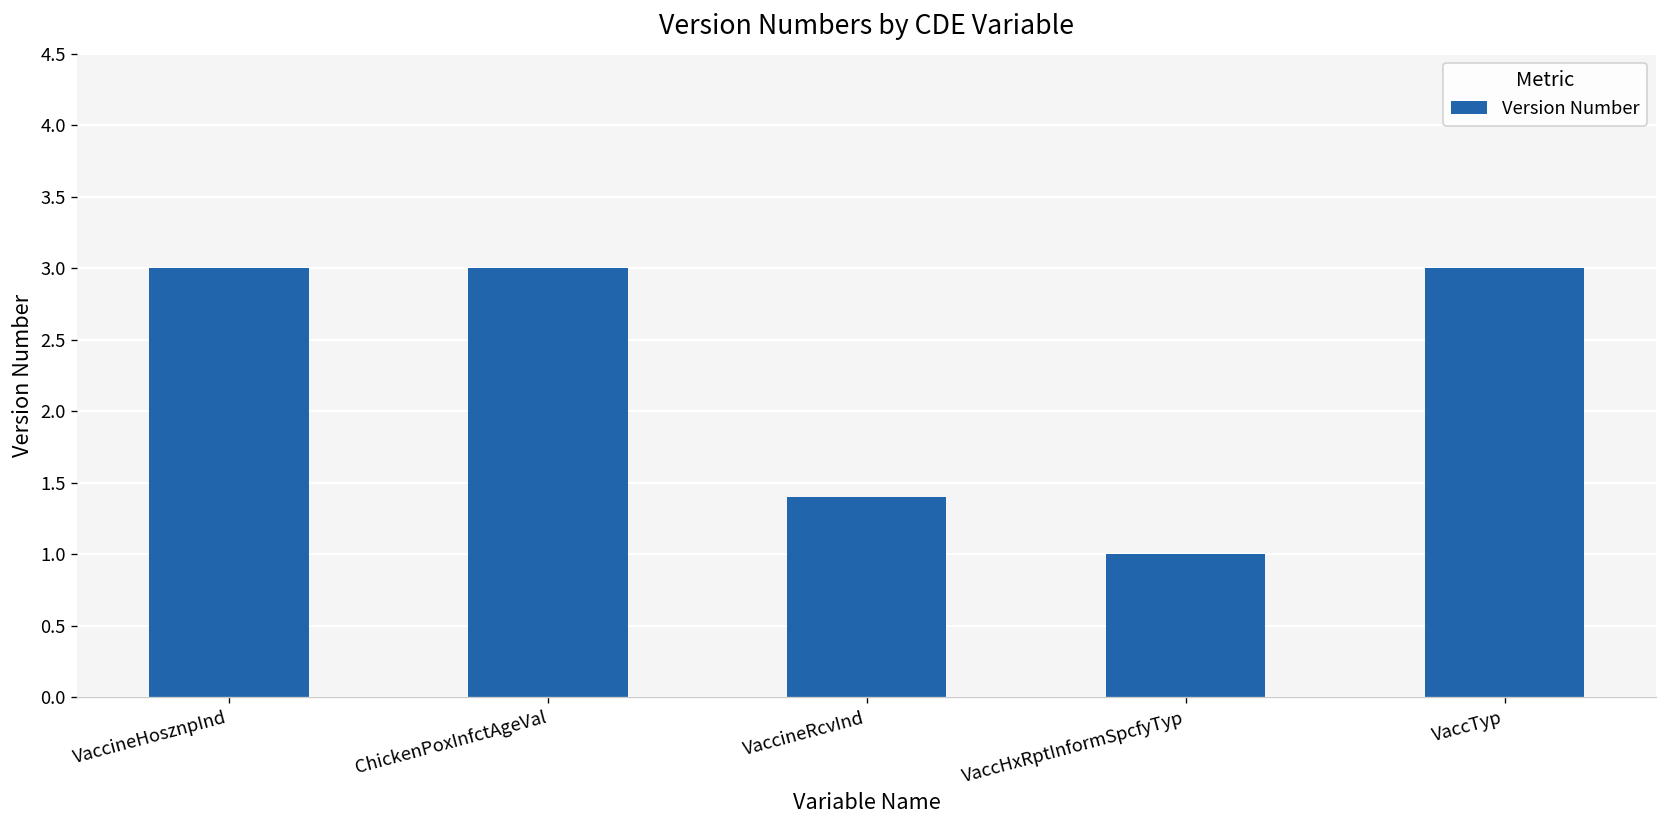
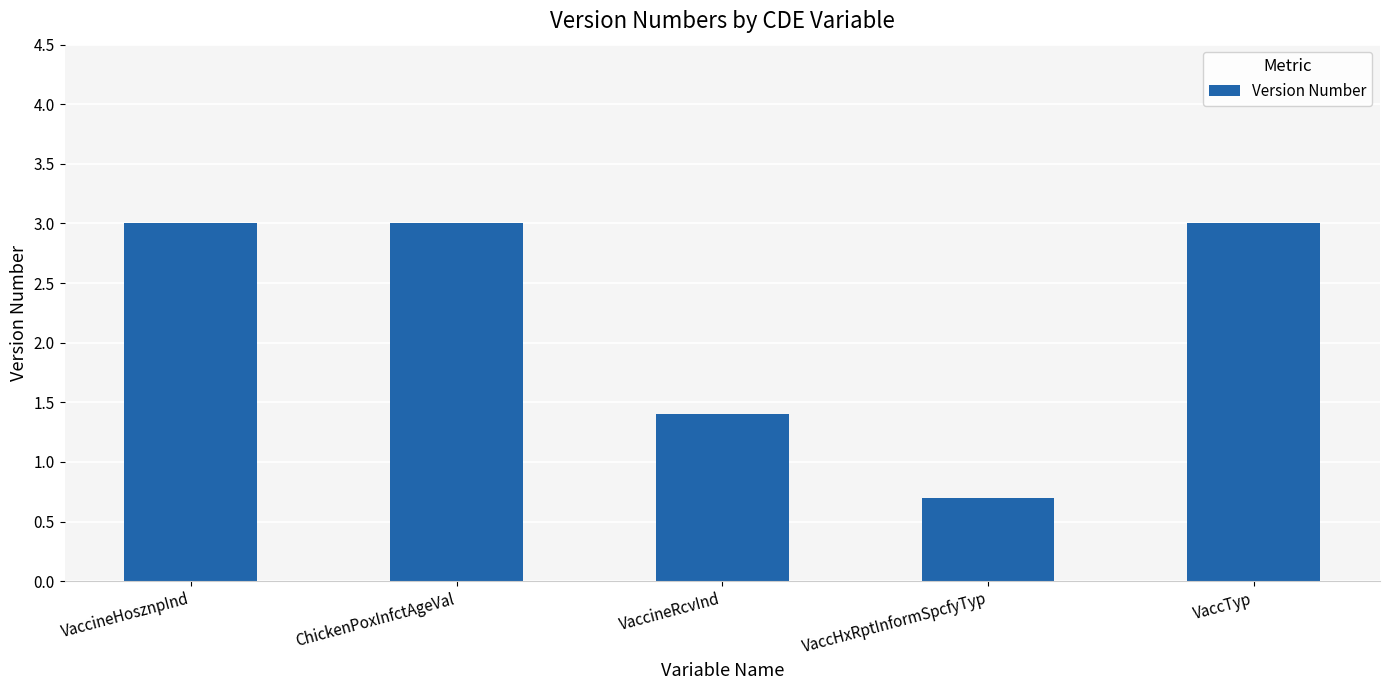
  {
    "VaccineHosznpInd": 3.0,
    "ChickenPoxInfctAgeVal": 3.0,
    "VaccineRcvInd": 1.4,
-   "VaccHxRptInformSpcfyTyp": 1.0,
+   "VaccHxRptInformSpcfyTyp": 0.7,
    "VaccTyp": 3.0
  }
